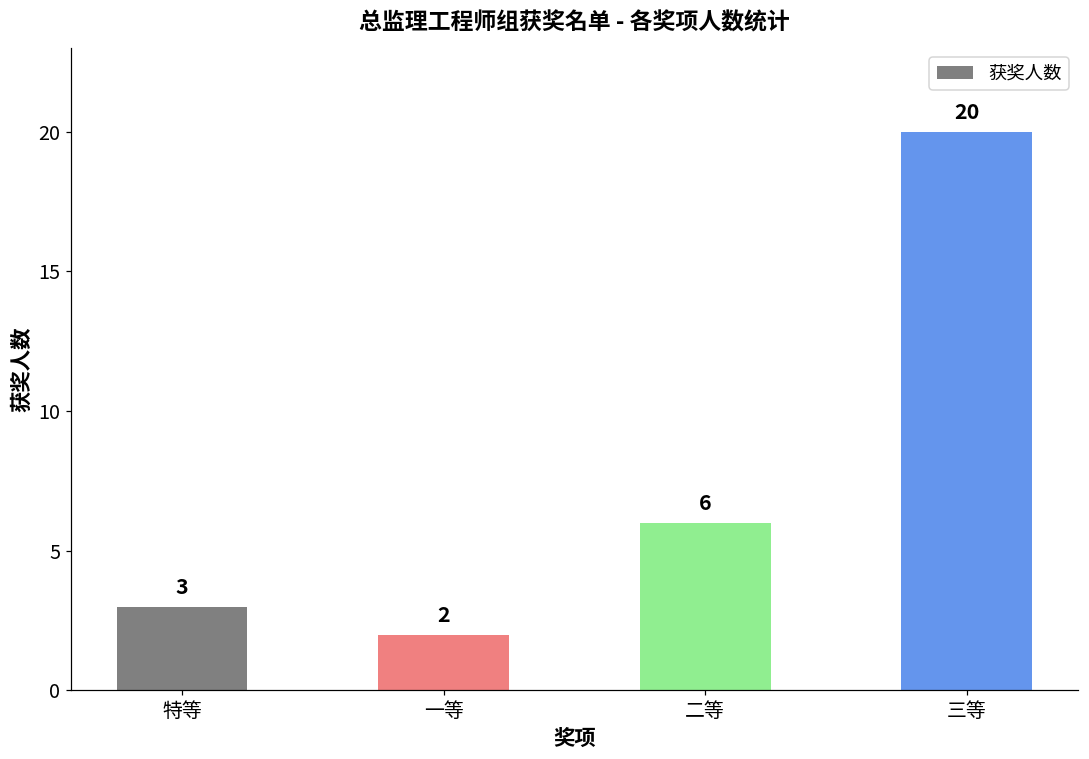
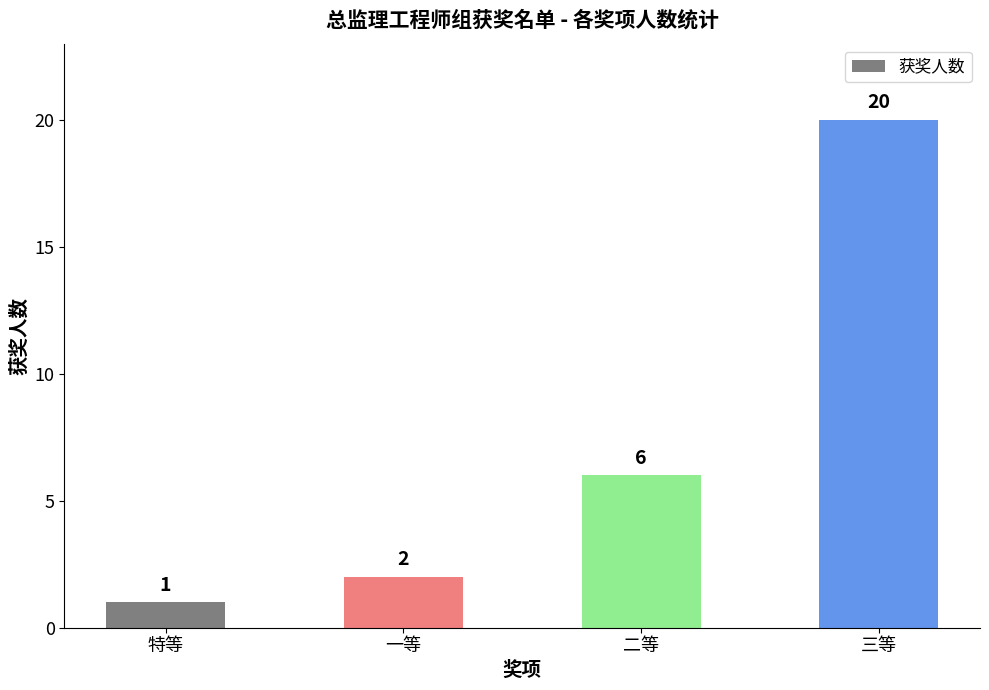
  {
-   "特等": 3,
+   "特等": 1,
    "一等": 2,
    "二等": 6,
    "三等": 20
  }
